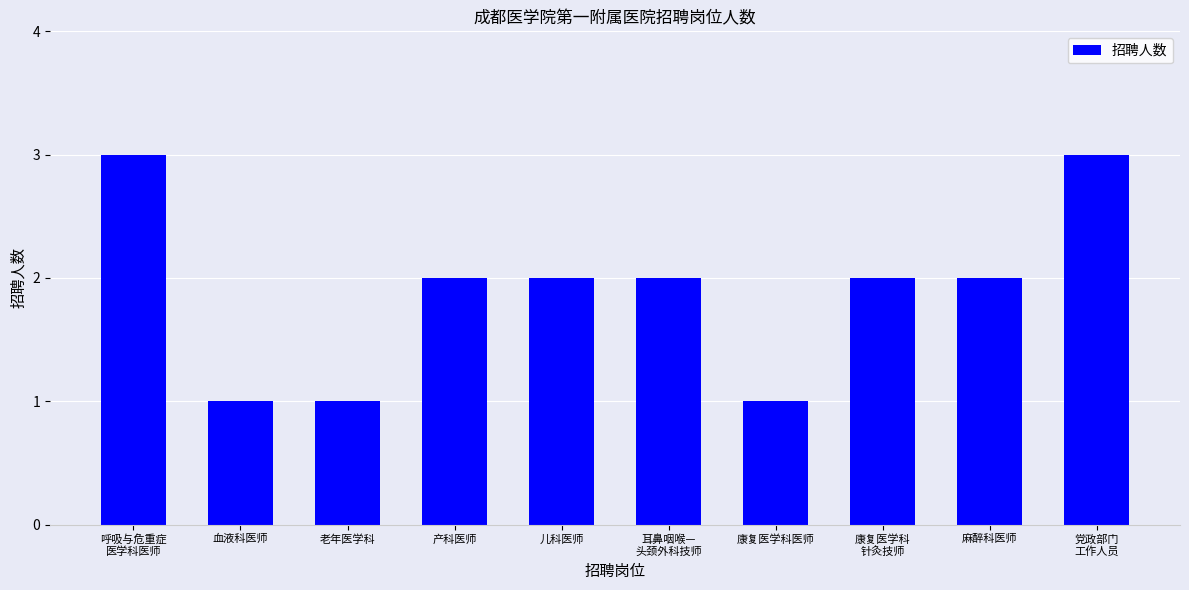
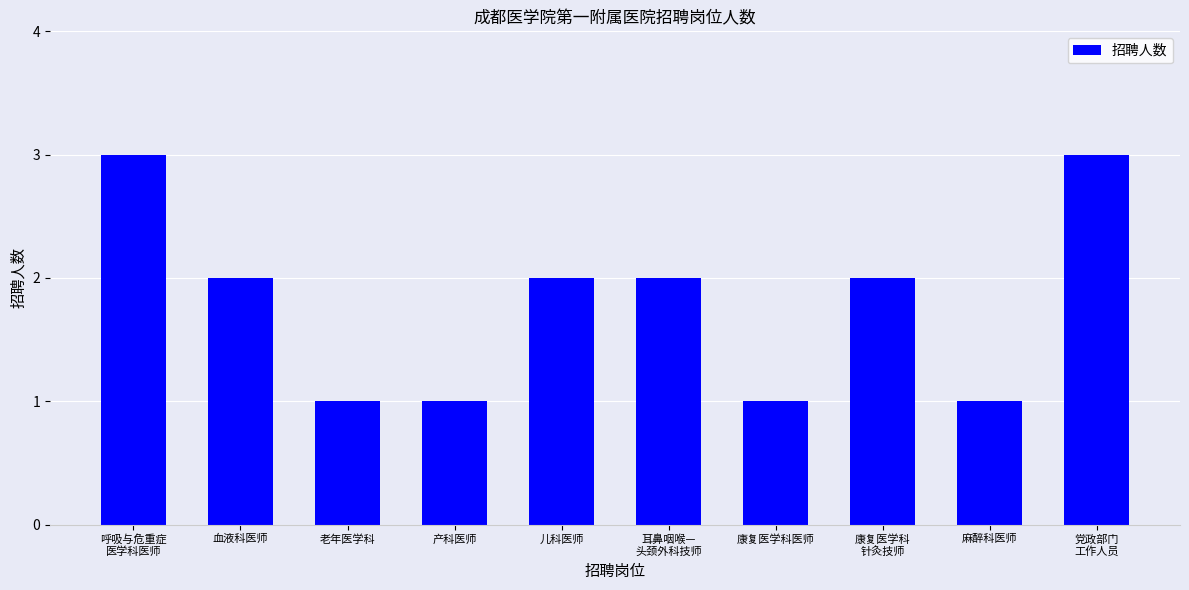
  {
    "呼吸与危重症 医学科医师": 3,
-   "血液科医师": 1,
+   "血液科医师": 2,
    "老年医学科": 1,
-   "产科医师": 2,
+   "产科医师": 1,
    "儿科医师": 2,
    "耳鼻咽喉— 头颈外科技师": 2,
    "康复医学科医师": 1,
    "康复医学科 针灸技师": 2,
-   "麻醉科医师": 2,
+   "麻醉科医师": 1,
    "党政部门 工作人员": 3
  }
